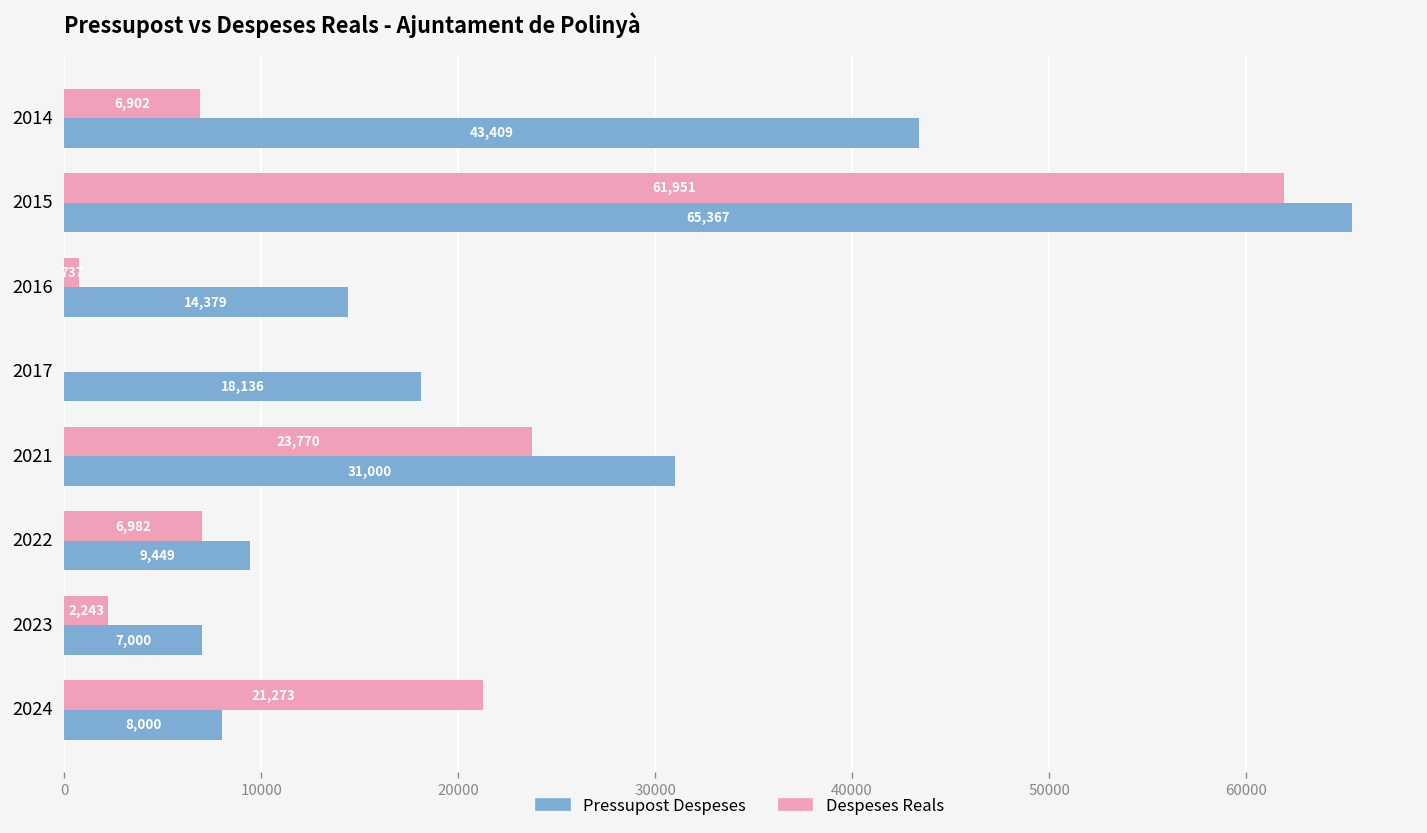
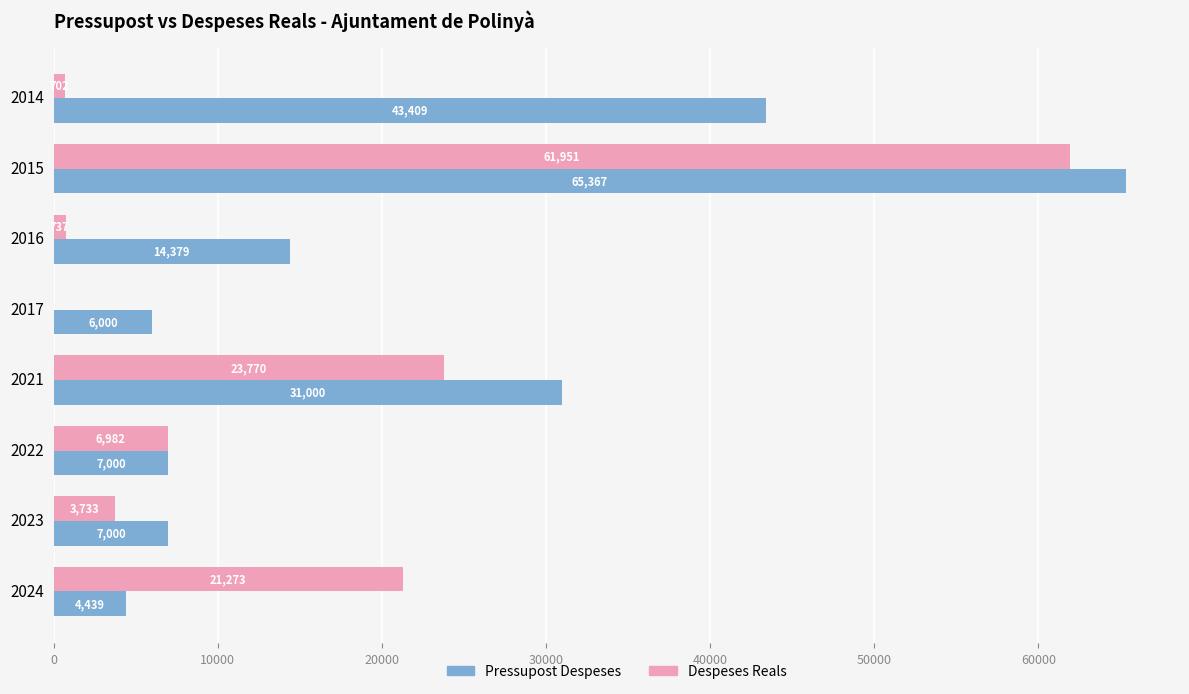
  {
    "Pressupost Despeses": {
      "2014": "43,409",
      "2015": "65,367",
      "2016": "14,379",
-     "2017": "18,136",
+     "2017": "6,000",
      "2021": "31,000",
-     "2022": "9,449",
+     "2022": "7,000",
      "2023": "7,000",
-     "2024": "8,000"
+     "2024": "4,439"
    },
    "Despeses Reals": {
-     "2014": "6900",
+     "2014": "700",
      "2015": "61,951",
      "2021": "23,770",
      "2022": "6,982",
-     "2023": "2,243",
+     "2023": "3,733",
      "2024": "21,273"
    }
  }
